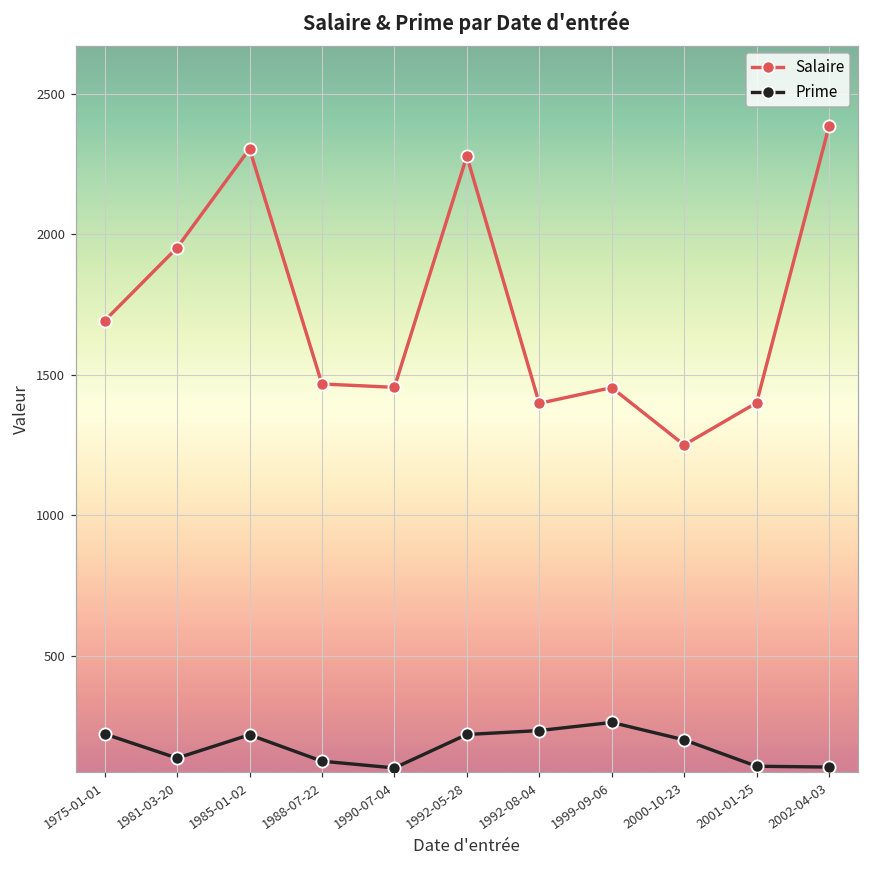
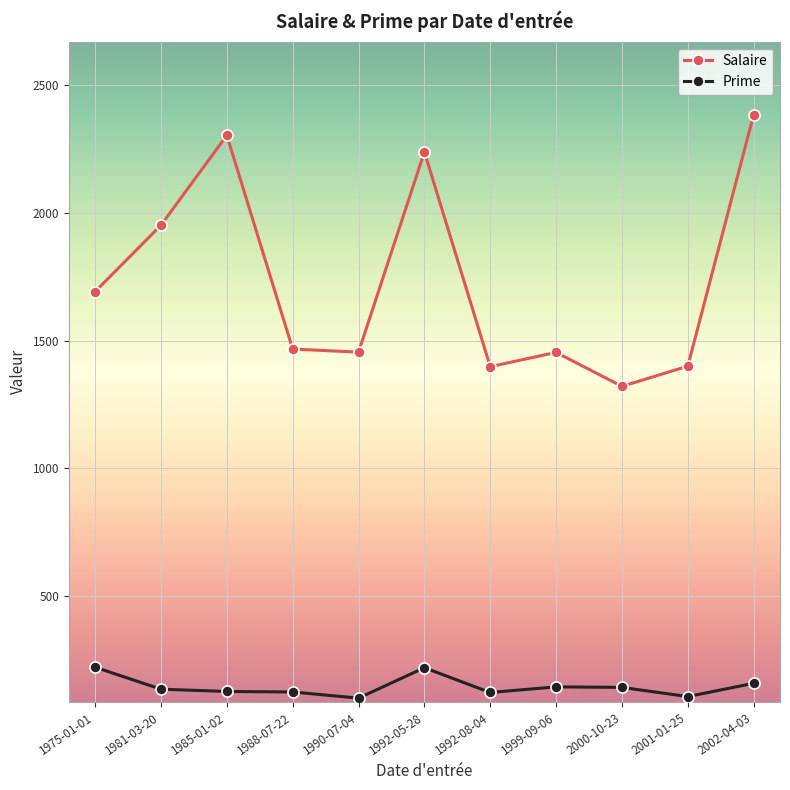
  {
    "Salaire": {
      "1975-01-01": 1690,
      "1981-03-20": 1950,
      "1985-01-02": 2300,
      "1988-07-22": 1470,
      "1990-07-04": 1460,
-     "1992-05-28": 2280,
+     "1992-05-28": 2240,
      "1992-08-04": 1400,
      "1999-09-06": 1450,
-     "2000-10-23": 1250,
+     "2000-10-23": 1320,
      "2001-01-25": 1400,
      "2002-04-03": 2390
    },
    "Prime": {
      "1975-01-01": 220,
      "1981-03-20": 140,
-     "1985-01-02": 220,
+     "1985-01-02": 130,
      "1988-07-22": 120,
      "1990-07-04": 100,
      "1992-05-28": 220,
-     "1992-08-04": 230,
-     "1999-09-06": 260,
-     "2000-10-23": 200,
+     "1992-08-04": 120,
+     "1999-09-06": 140,
+     "2000-10-23": 140,
      "2001-01-25": 110,
-     "2002-04-03": 100
+     "2002-04-03": 160
    }
  }
